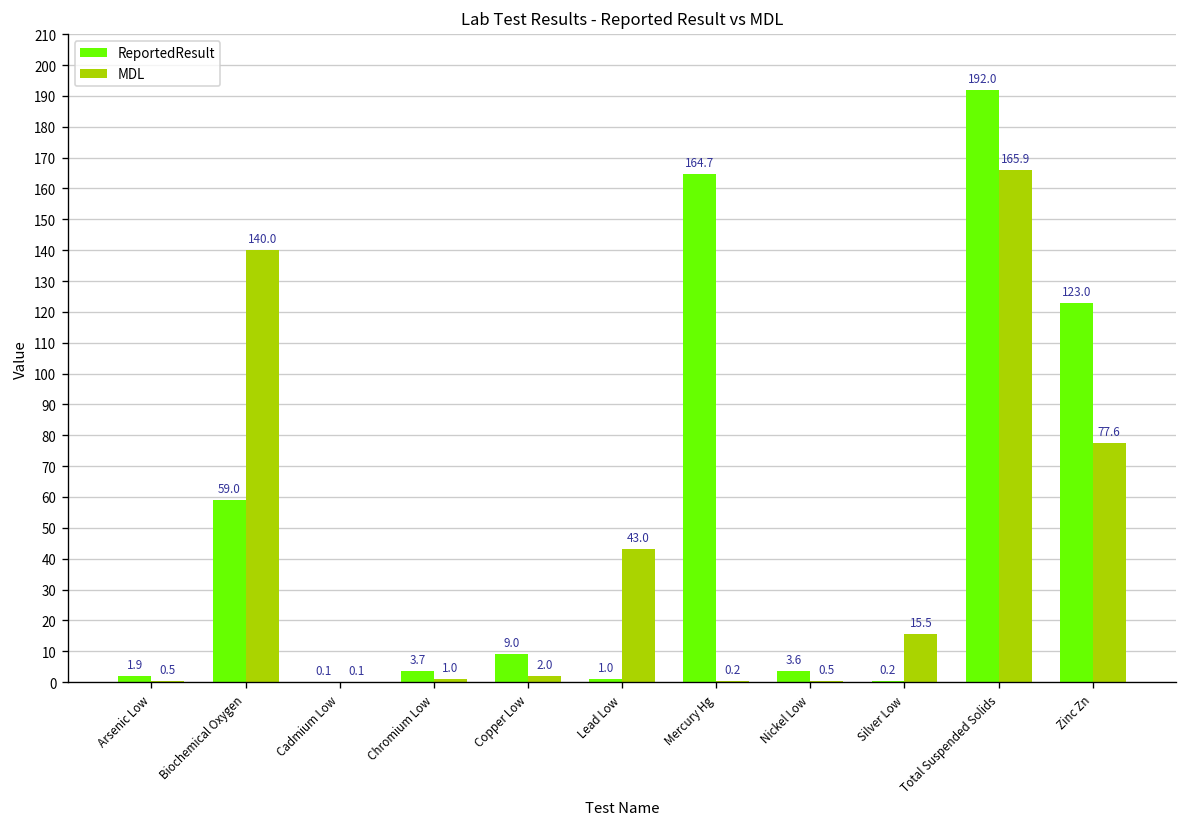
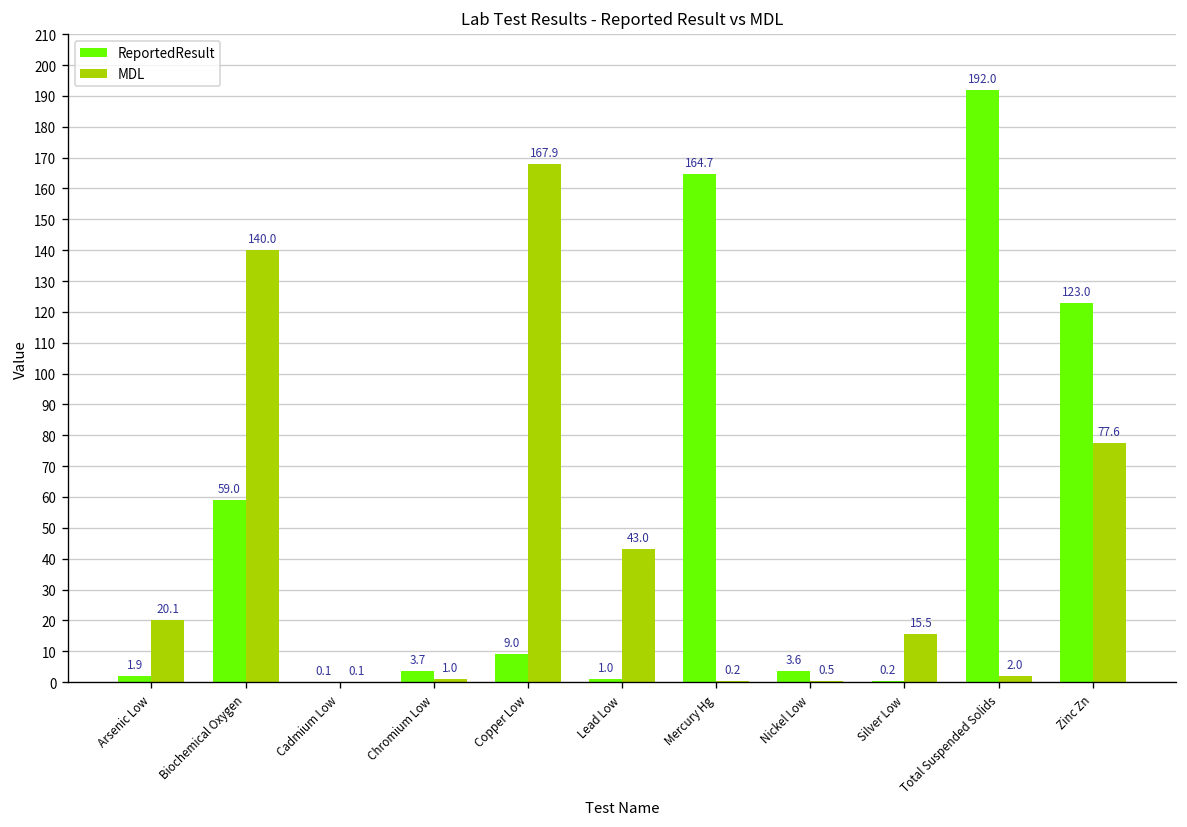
  {
    "ReportedResult": {
      "Arsenic Low": 1.9,
      "Biochemical Oxygen": 59.0,
      "Cadmium Low": 0.1,
      "Chromium Low": 3.7,
      "Copper Low": 9.0,
      "Lead Low": 1.0,
      "Mercury Hg": 164.7,
      "Nickel Low": 3.6,
      "Silver Low": 0.2,
      "Total Suspended Solids": 192.0,
      "Zinc Zn": 123.0
    },
    "MDL": {
-     "Arsenic Low": 0.5,
+     "Arsenic Low": 20.1,
      "Biochemical Oxygen": 140.0,
      "Cadmium Low": 0.1,
      "Chromium Low": 1.0,
-     "Copper Low": 2.0,
+     "Copper Low": 167.9,
      "Lead Low": 43.0,
      "Mercury Hg": 0.2,
      "Nickel Low": 0.5,
      "Silver Low": 15.5,
-     "Total Suspended Solids": 165.9,
+     "Total Suspended Solids": 2.0,
      "Zinc Zn": 77.6
    }
  }
